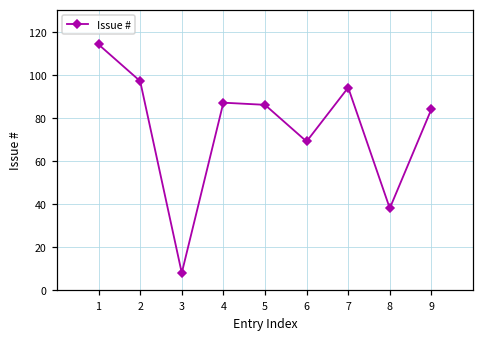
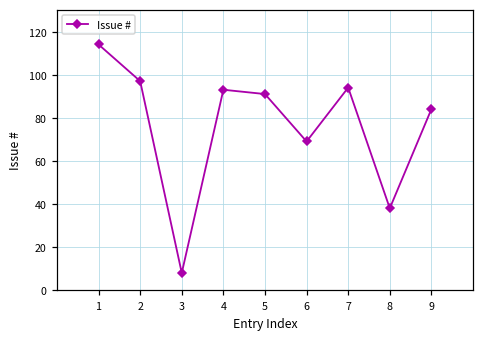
  {
    "1": 114,
    "2": 97,
    "3": 8,
-   "4": 87,
-   "5": 86,
+   "4": 93,
+   "5": 91,
    "6": 69,
    "7": 94,
    "8": 38,
    "9": 84
  }
